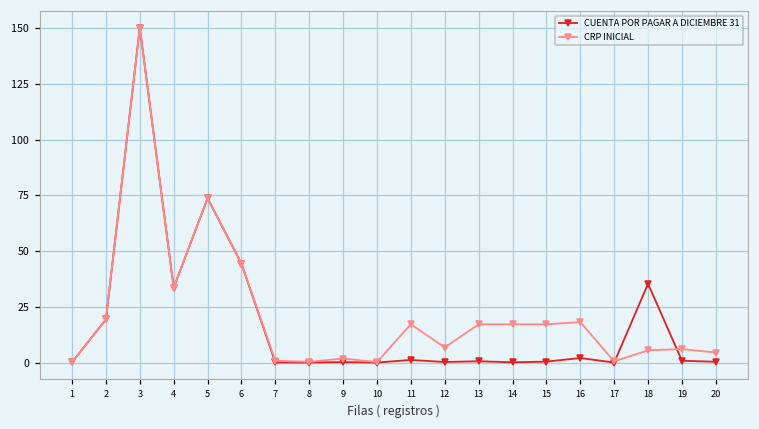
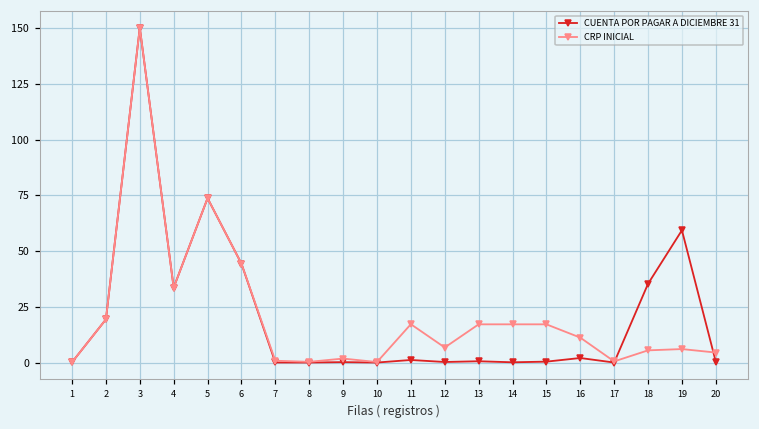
  {
    "CUENTA POR PAGAR A DICIEMBRE 31": {
      "9": 0,
      "11": 1,
      "12": 0,
      "13": 1,
      "14": 0,
      "15": 0,
      "16": 2,
      "18": 35,
-     "19": 1,
+     "19": 59,
      "20": 0
    },
    "CRP INICIAL": {
      "9": 2,
      "11": 17,
      "12": 7,
      "13": 17,
      "14": 17,
      "15": 17,
-     "16": 18,
+     "16": 11,
      "18": 6,
      "19": 6,
      "20": 5
    }
  }
